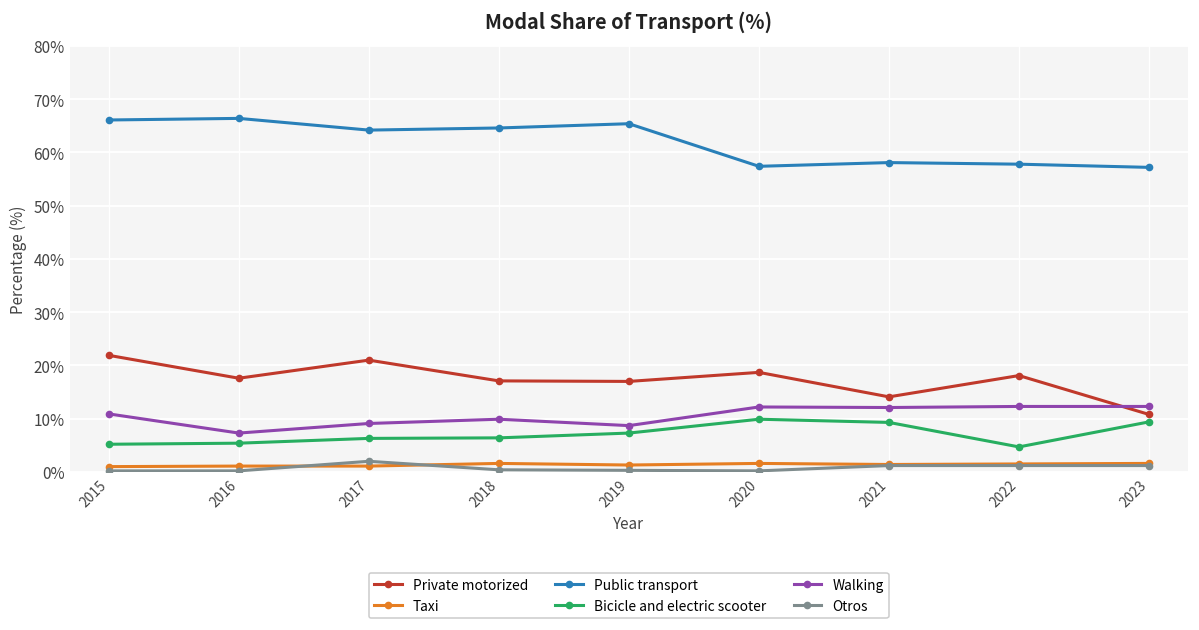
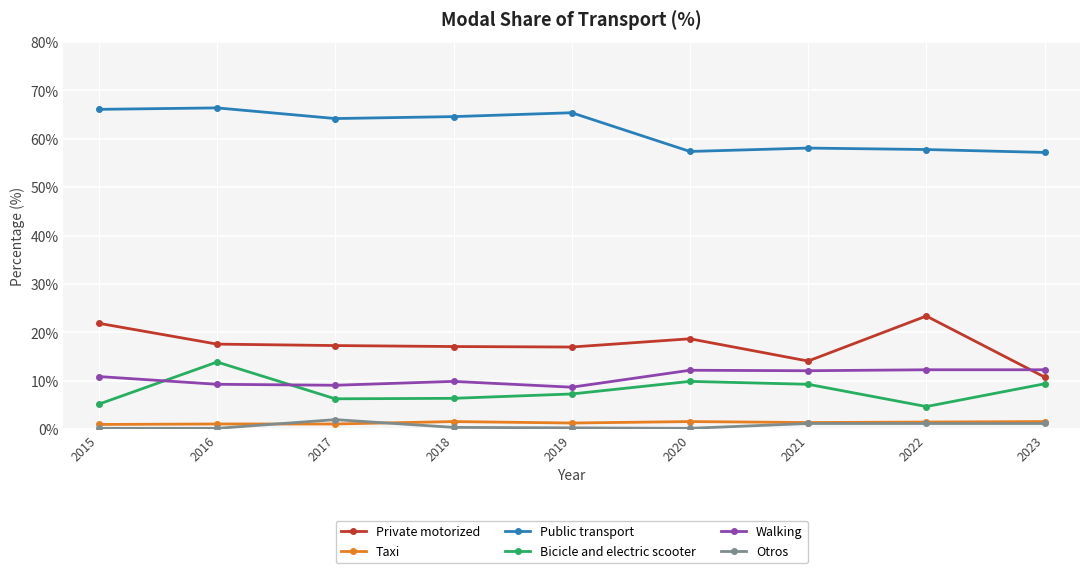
  {
    "Private motorized": {
      "2015": "22%",
      "2016": "18%",
-     "2017": "21%",
+     "2017": "17%",
      "2018": "17%",
      "2019": "17%",
      "2020": "19%",
      "2021": "14%",
-     "2022": "18%",
+     "2022": "23%",
      "2023": "11%"
    },
    "Taxi": {
      "2015": "1%",
      "2016": "1%",
      "2017": "1%",
      "2018": "2%",
      "2019": "1%",
      "2020": "2%"
    },
    "Public transport": {
      "2015": "66%",
      "2016": "66%",
      "2017": "64%",
      "2018": "65%",
      "2019": "65%",
      "2020": "57%",
      "2021": "58%",
      "2022": "58%",
      "2023": "57%"
    },
    "Bicicle and electric scooter": {
      "2015": "5%",
-     "2016": "5%",
+     "2016": "14%",
      "2017": "6%",
      "2018": "6%",
      "2019": "7%",
      "2020": "10%",
      "2021": "9%",
      "2022": "5%",
      "2023": "9%"
    },
    "Walking": {
      "2015": "11%",
-     "2016": "7%",
+     "2016": "9%",
      "2017": "9%",
      "2018": "10%",
      "2019": "9%",
      "2020": "12%",
      "2021": "12%",
      "2022": "12%",
      "2023": "12%"
    },
    "Otros": {
      "2015": "0%",
      "2016": "0%",
      "2017": "2%",
      "2018": "0%",
      "2019": "0%",
      "2020": "0%"
    }
  }
